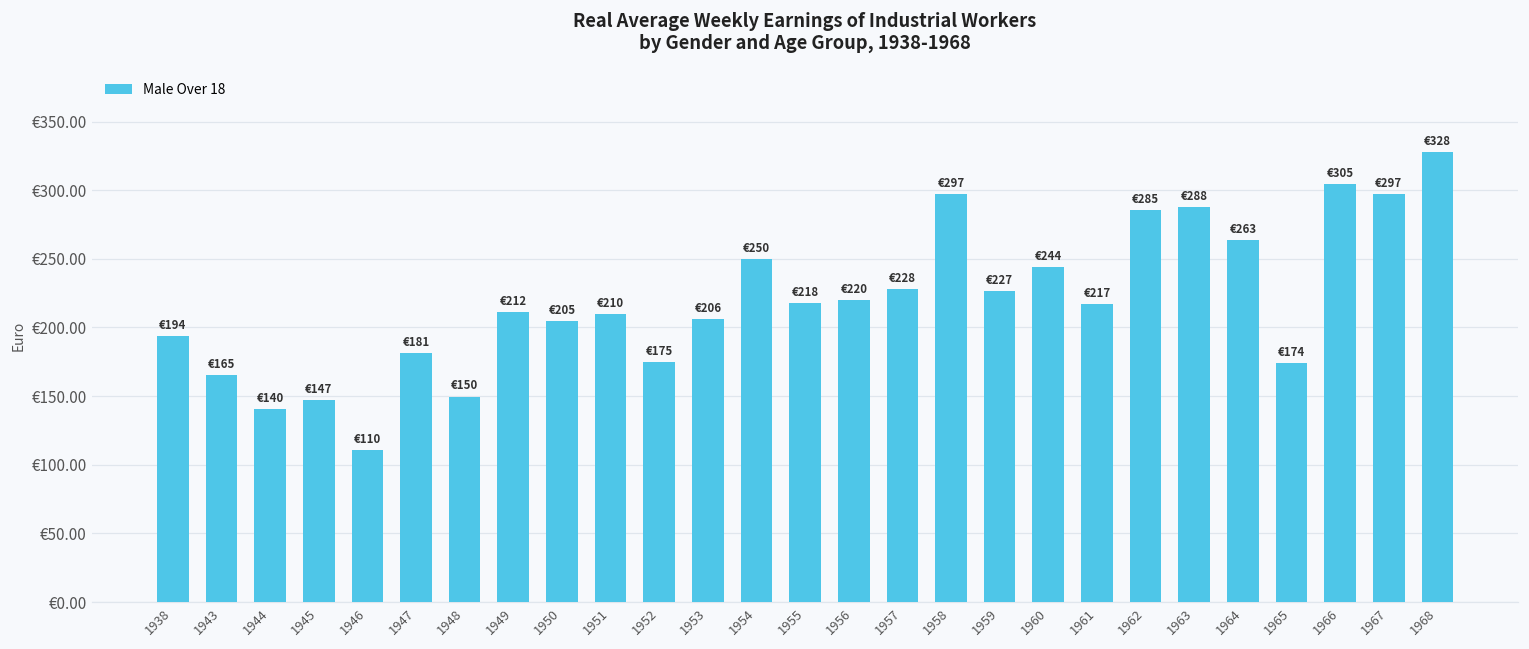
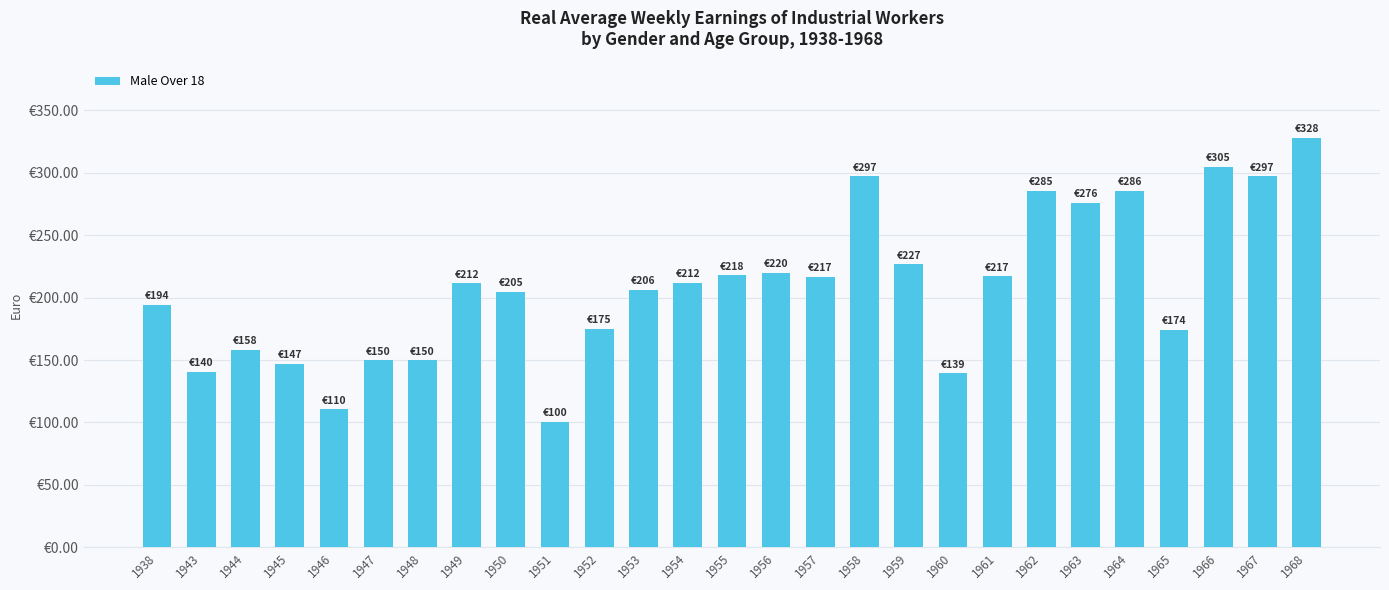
  {
    "1938": "€194",
-   "1943": "€165",
-   "1944": "€140",
+   "1943": "€140",
+   "1944": "€158",
    "1945": "€147",
    "1946": "€110",
-   "1947": "€181",
+   "1947": "€150",
    "1948": "€150",
    "1949": "€212",
    "1950": "€205",
-   "1951": "€210",
+   "1951": "€100",
    "1952": "€175",
    "1953": "€206",
-   "1954": "€250",
+   "1954": "€212",
    "1955": "€218",
    "1956": "€220",
-   "1957": "€228",
+   "1957": "€217",
    "1958": "€297",
    "1959": "€227",
-   "1960": "€244",
+   "1960": "€139",
    "1961": "€217",
    "1962": "€285",
-   "1963": "€288",
-   "1964": "€263",
+   "1963": "€276",
+   "1964": "€286",
    "1965": "€174",
    "1966": "€305",
    "1967": "€297",
    "1968": "€328"
  }
